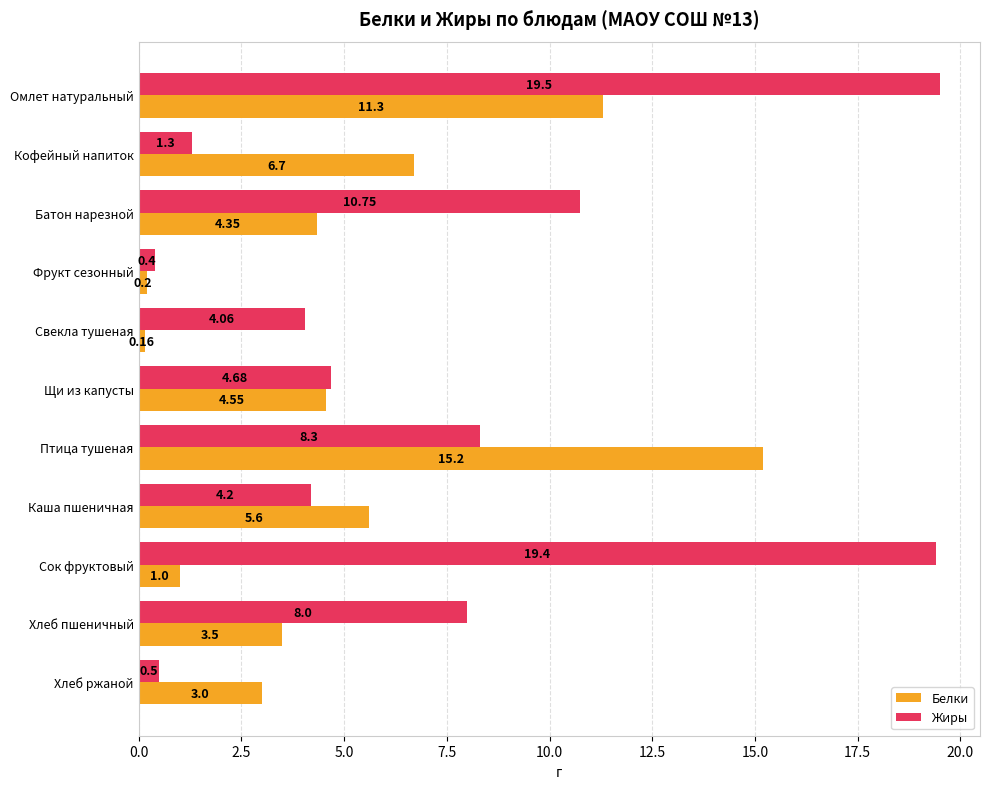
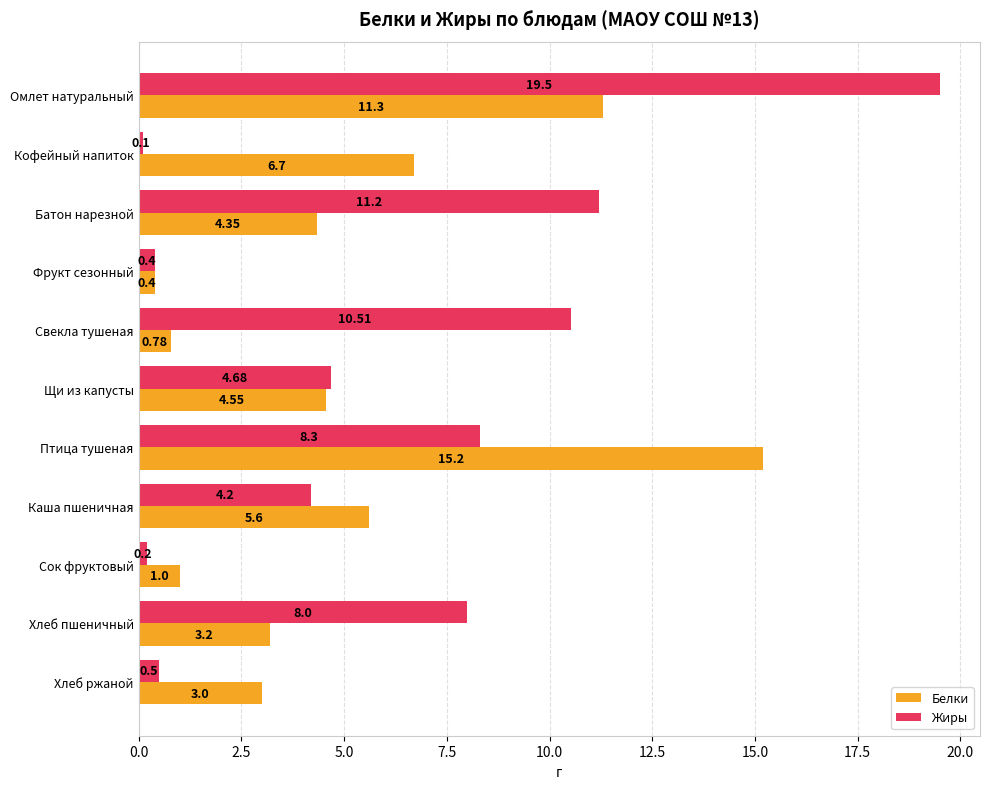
  {
    "Белки": {
      "Омлет натуральный": 11.3,
      "Кофейный напиток": 6.7,
      "Батон нарезной": 4.35,
-     "Фрукт сезонный": 0.2,
-     "Свекла тушеная": 0.16,
+     "Фрукт сезонный": 0.4,
+     "Свекла тушеная": 0.78,
      "Щи из капусты": 4.55,
      "Птица тушеная": 15.2,
      "Каша пшеничная": 5.6,
      "Сок фруктовый": 1.0,
-     "Хлеб пшеничный": 3.5,
+     "Хлеб пшеничный": 3.2,
      "Хлеб ржаной": 3.0
    },
    "Жиры": {
      "Омлет натуральный": 19.5,
-     "Кофейный напиток": 1.3,
-     "Батон нарезной": 10.75,
+     "Кофейный напиток": 0.1,
+     "Батон нарезной": 11.2,
      "Фрукт сезонный": 0.4,
-     "Свекла тушеная": 4.06,
+     "Свекла тушеная": 10.51,
      "Щи из капусты": 4.68,
      "Птица тушеная": 8.3,
      "Каша пшеничная": 4.2,
-     "Сок фруктовый": 19.4,
+     "Сок фруктовый": 0.2,
      "Хлеб пшеничный": 8.0,
      "Хлеб ржаной": 0.5
    }
  }
